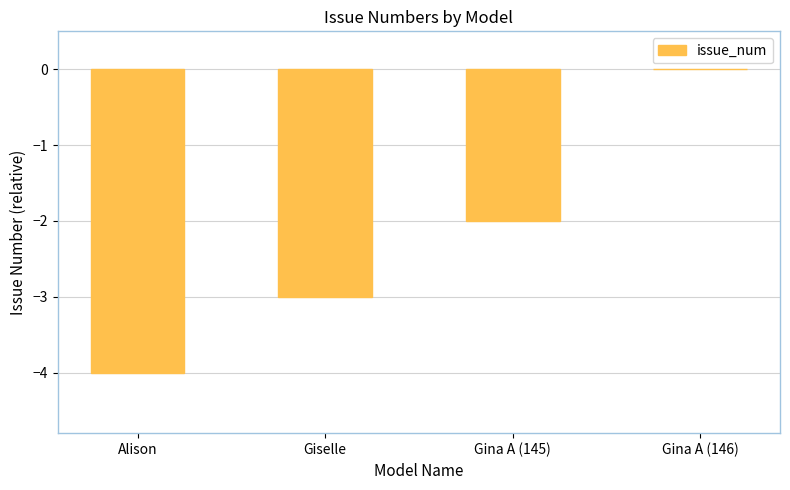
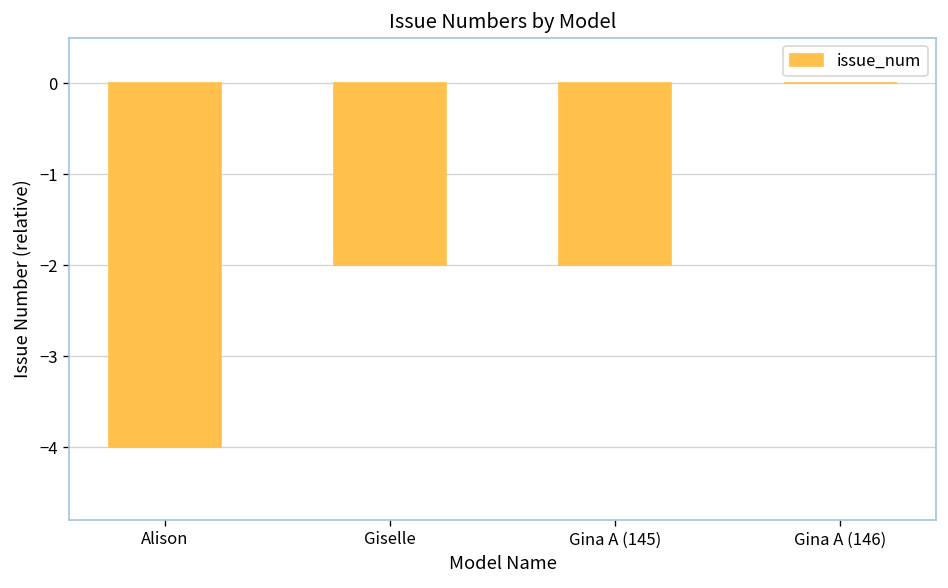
  {
    "Alison": -4.0,
-   "Giselle": -3.0,
+   "Giselle": -2.0,
    "Gina A (145)": -2.0,
    "Gina A (146)": 0.0
  }
